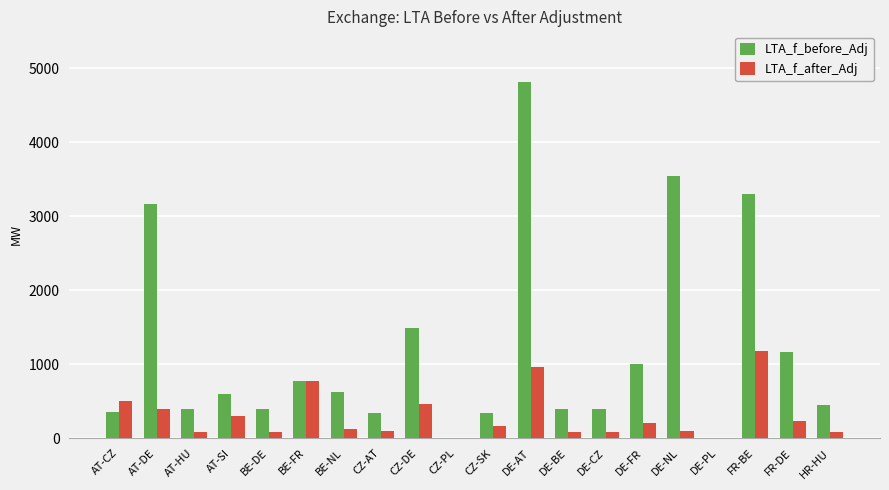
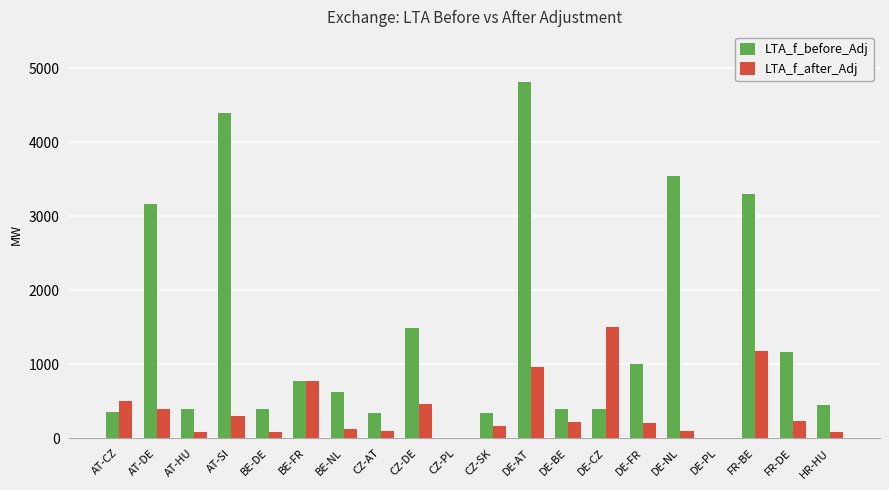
  {
    "LTA_f_before_Adj": {
      "AT-CZ": 400,
      "AT-DE": 3200,
      "AT-HU": 400,
-     "AT-SI": 600,
+     "AT-SI": 4400,
      "BE-DE": 400,
      "BE-FR": 800,
      "BE-NL": 600,
      "CZ-AT": 300,
      "CZ-DE": 1500,
      "CZ-PL": 0,
      "CZ-SK": 300,
      "DE-AT": 4800,
      "DE-BE": 400,
      "DE-CZ": 400,
      "DE-FR": 1000,
      "DE-NL": 3500,
      "DE-PL": 0,
      "FR-BE": 3300,
      "FR-DE": 1200,
      "HR-HU": 500
    },
    "LTA_f_after_Adj": {
      "AT-CZ": 500,
      "AT-DE": 400,
      "AT-HU": 100,
      "AT-SI": 300,
      "BE-DE": 100,
      "BE-FR": 800,
      "BE-NL": 100,
      "CZ-AT": 100,
      "CZ-DE": 500,
      "CZ-SK": 200,
      "DE-AT": 1000,
-     "DE-BE": 100,
-     "DE-CZ": 100,
+     "DE-BE": 200,
+     "DE-CZ": 1500,
      "DE-FR": 200,
      "DE-NL": 100,
      "FR-BE": 1200,
      "FR-DE": 200,
      "HR-HU": 100
    }
  }
